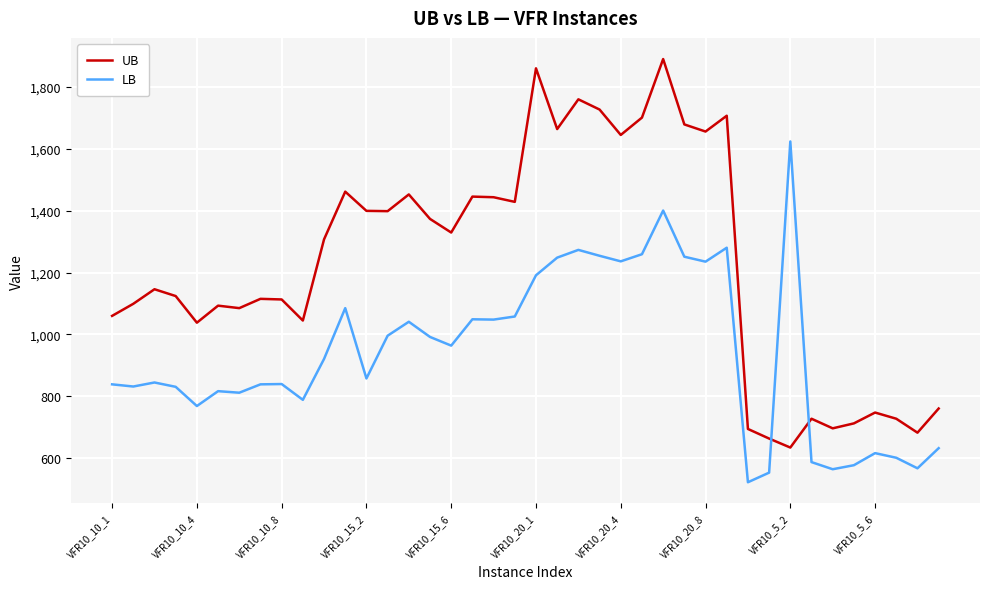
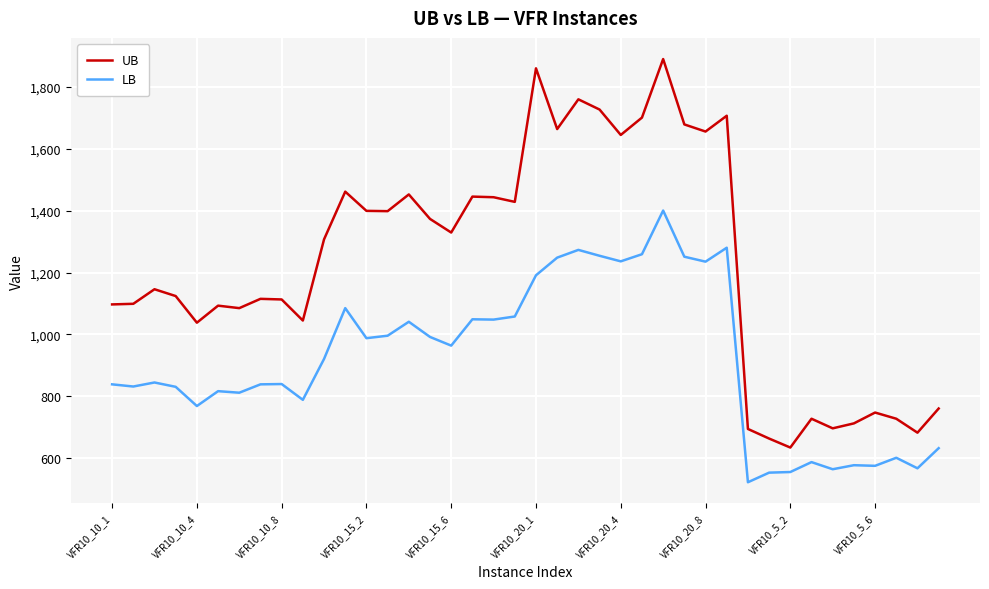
  {
    "UB": {
-     "VFR10_10_1": "1,060",
+     "VFR10_10_1": "1,100",
      "VFR10_10_4": "1,040",
      "VFR10_10_8": "1,110",
      "VFR10_15_2": "1,400",
      "VFR10_15_6": "1,330",
      "VFR10_20_1": "1,860",
      "VFR10_20_4": "1,640",
      "VFR10_20_8": "1,660",
      "VFR10_5_2": "640",
      "VFR10_5_6": "750"
    },
    "LB": {
      "VFR10_10_1": "840",
      "VFR10_10_4": "770",
      "VFR10_10_8": "840",
-     "VFR10_15_2": "860",
+     "VFR10_15_2": "990",
      "VFR10_15_6": "960",
      "VFR10_20_1": "1,190",
      "VFR10_20_4": "1,240",
      "VFR10_20_8": "1,240",
-     "VFR10_5_2": "1,620",
-     "VFR10_5_6": "620"
+     "VFR10_5_2": "560",
+     "VFR10_5_6": "580"
    }
  }
